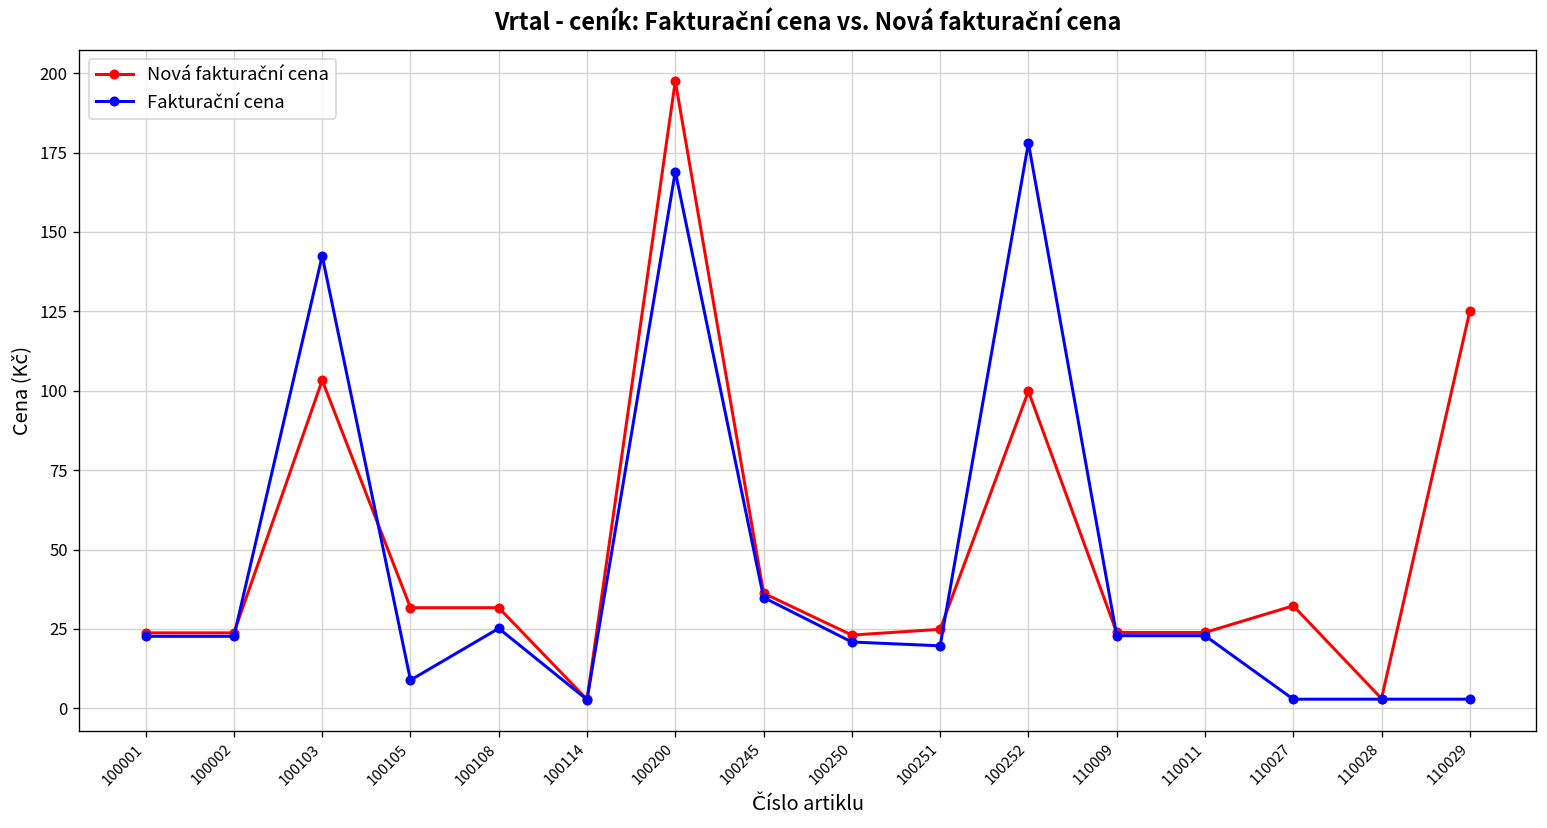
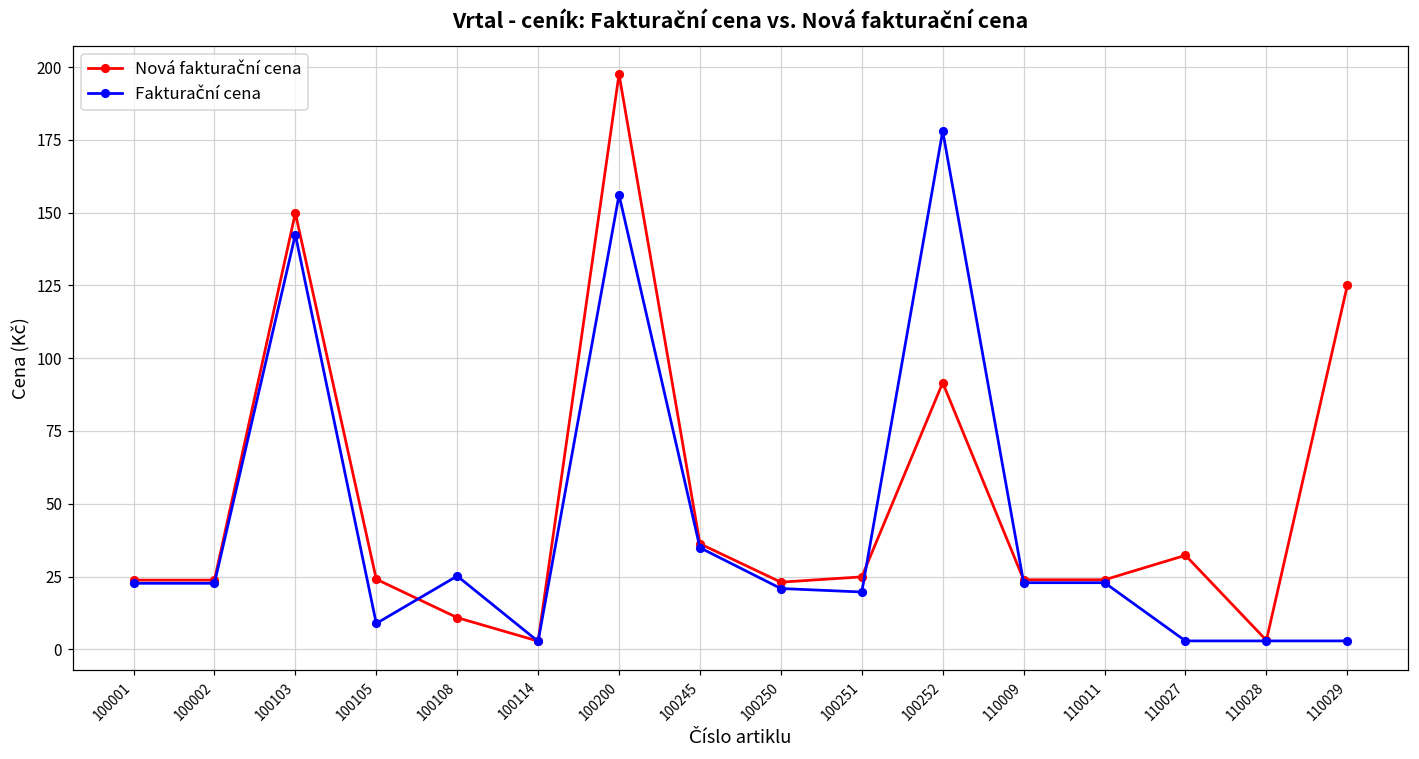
  {
    "Nová fakturační cena": {
      "100001": 24,
      "100002": 24,
-     "100103": 103,
-     "100105": 32,
-     "100108": 32,
+     "100103": 150,
+     "100105": 24,
+     "100108": 11,
      "100200": 198,
      "100245": 36,
      "100250": 23,
      "100251": 25,
-     "100252": 100,
+     "100252": 92,
      "110009": 24,
      "110011": 24,
      "110027": 32,
      "110029": 125
    },
    "Fakturační cena": {
      "100001": 23,
      "100002": 23,
      "100103": 142,
      "100105": 9,
      "100108": 25,
-     "100200": 169,
+     "100200": 156,
      "100245": 35,
      "100250": 21,
      "100251": 20,
      "100252": 178,
      "110009": 23,
      "110011": 23,
      "110027": 3,
      "110029": 3
    }
  }
